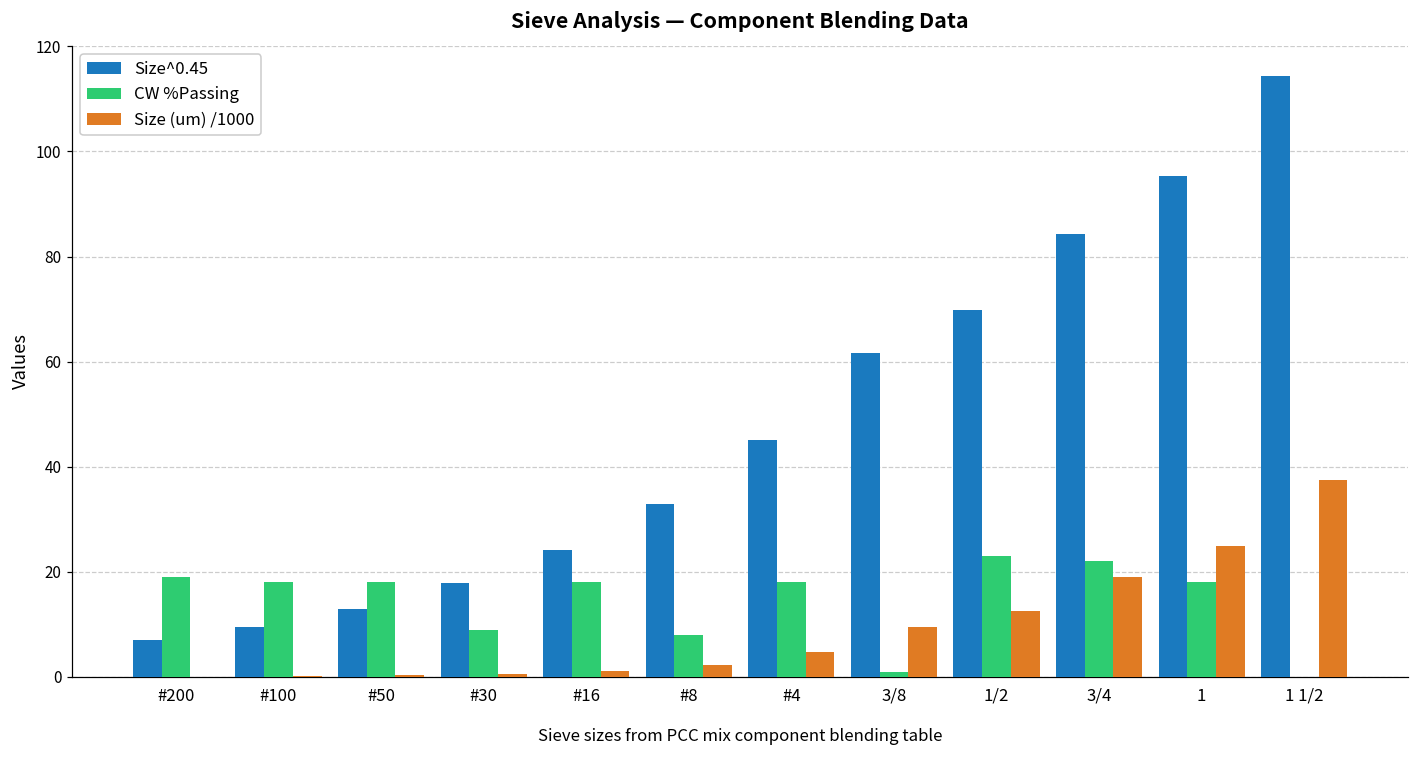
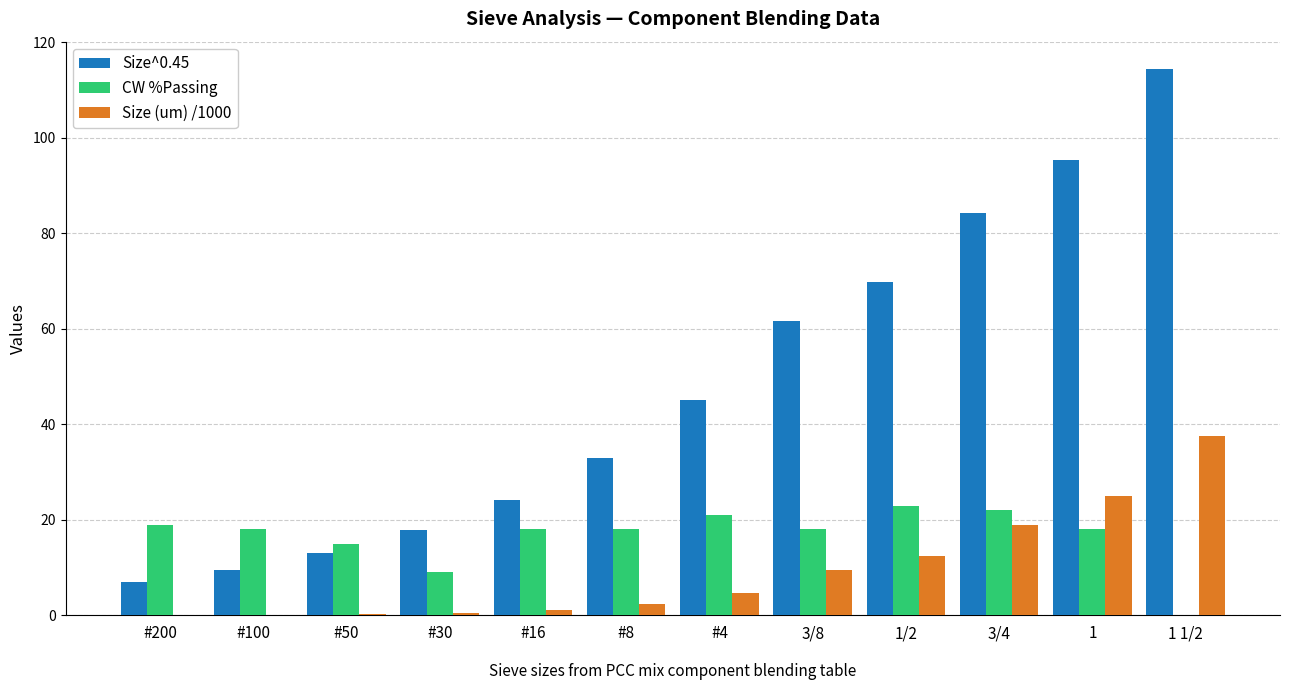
  {
    "Size^0.45": {
      "#200": 7,
      "#100": 10,
      "#50": 13,
      "#30": 18,
      "#16": 24,
      "#8": 33,
      "#4": 45,
      "3/8": 62,
      "1/2": 70,
      "3/4": 84,
      "1": 95,
      "1 1/2": 114
    },
    "CW %Passing": {
      "#200": 19,
      "#100": 18,
-     "#50": 18,
+     "#50": 15,
      "#30": 9,
      "#16": 18,
-     "#8": 8,
-     "#4": 18,
-     "3/8": 1,
+     "#8": 18,
+     "#4": 21,
+     "3/8": 18,
      "1/2": 23,
      "3/4": 22,
      "1": 18,
      "1 1/2": 0
    },
    "Size (um) /1000": {
      "#30": 1,
      "#16": 1,
      "#8": 2,
      "#4": 5,
      "3/8": 10,
      "1/2": 13,
      "3/4": 19,
      "1": 25,
      "1 1/2": 38
    }
  }
